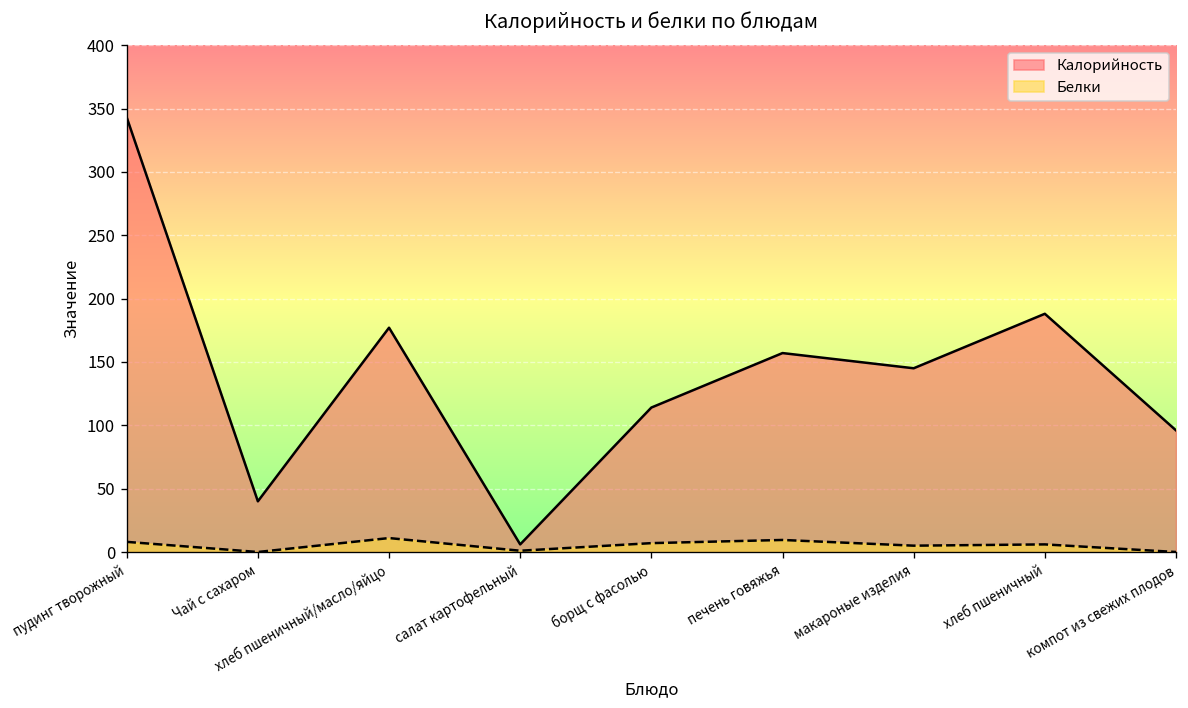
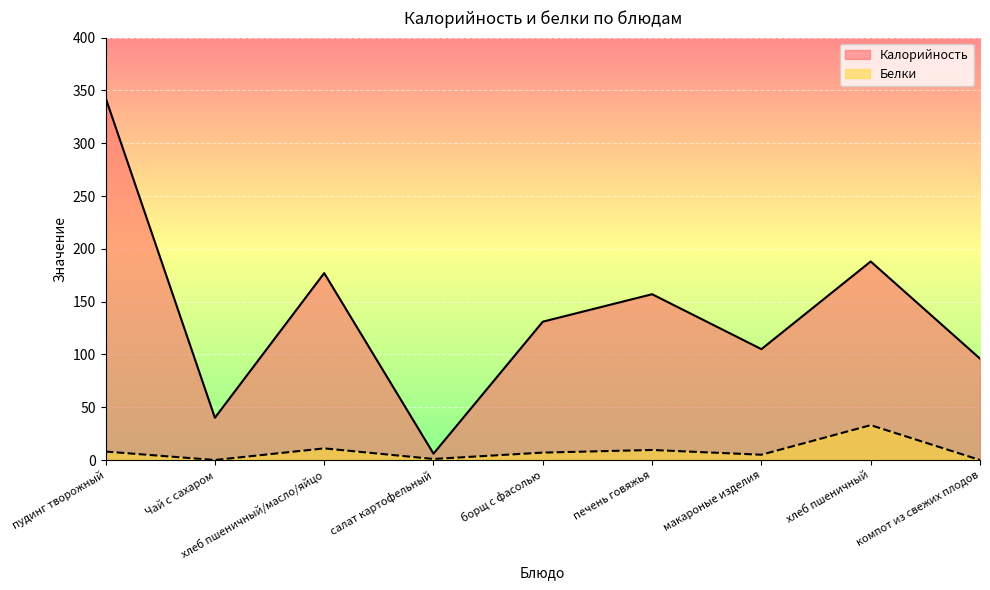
  {
    "Калорийность": {
      "пудинг творожный": 343,
      "Чай с сахаром": 40,
      "хлеб пшеничный/масло/яйцо": 177,
      "салат картофельный": 6,
-     "борщ с фасолью": 114,
+     "борщ с фасолью": 131,
      "печень говяжья": 157,
-     "макароные изделия": 145,
+     "макароные изделия": 105,
      "хлеб пшеничный": 188,
      "компот из свежих плодов": 96
    },
    "Белки": {
      "пудинг творожный": 8,
      "Чай с сахаром": 0,
      "хлеб пшеничный/масло/яйцо": 11,
      "салат картофельный": 1,
      "борщ с фасолью": 7,
      "печень говяжья": 10,
      "макароные изделия": 5,
-     "хлеб пшеничный": 6,
+     "хлеб пшеничный": 33,
      "компот из свежих плодов": 0
    }
  }
